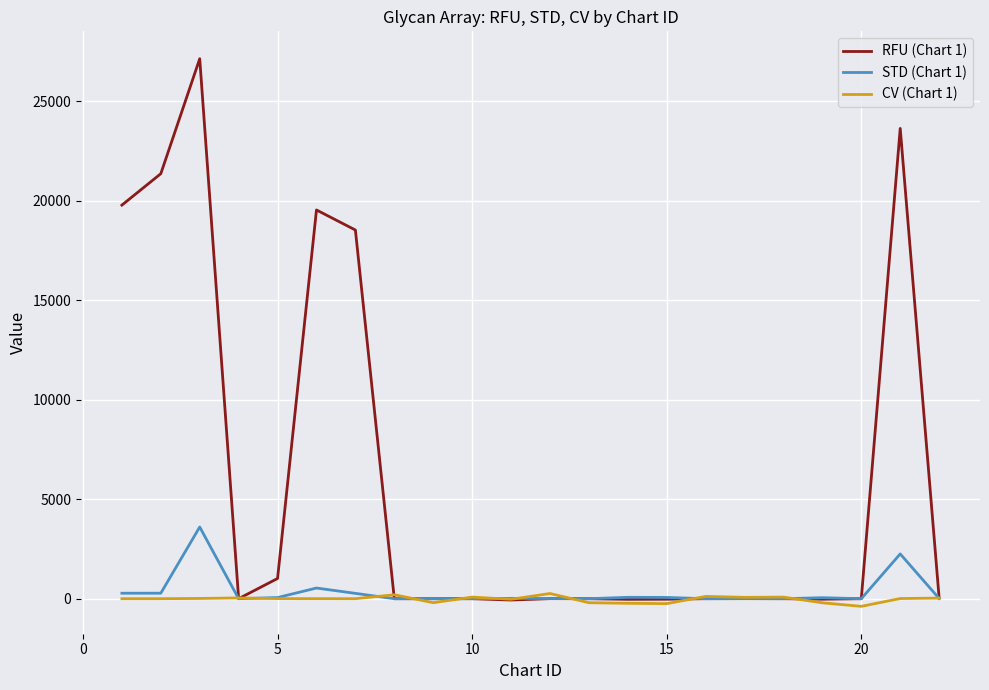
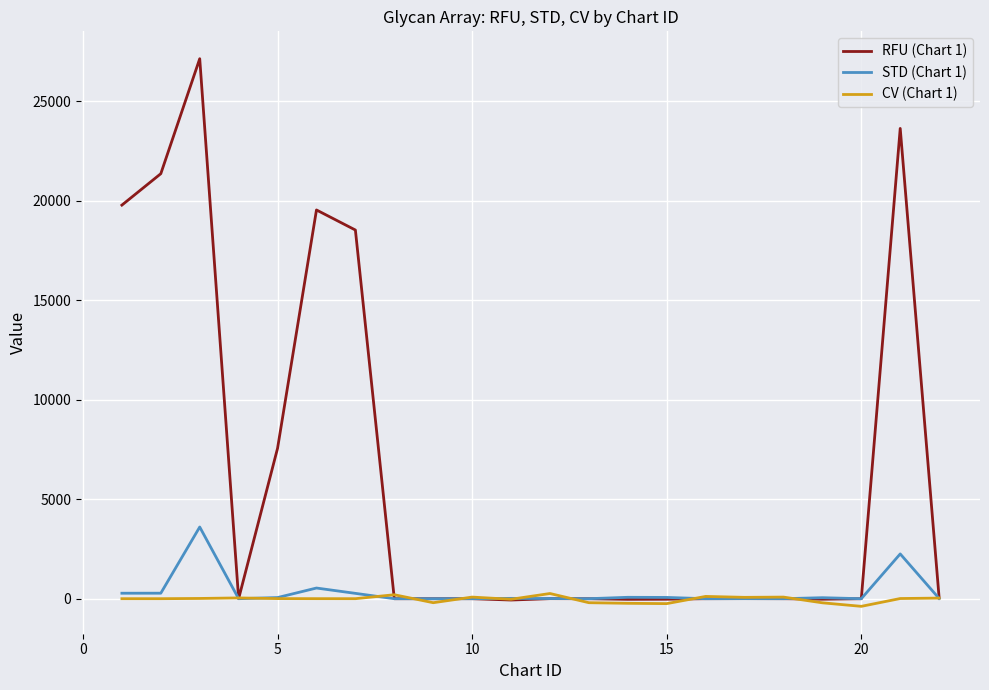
  {
    "RFU (Chart 1)": {
-     "5": 1000
+     "5": 7600
    },
    "CV (Chart 1)": {
      "15": -200,
      "20": -400
    }
  }
